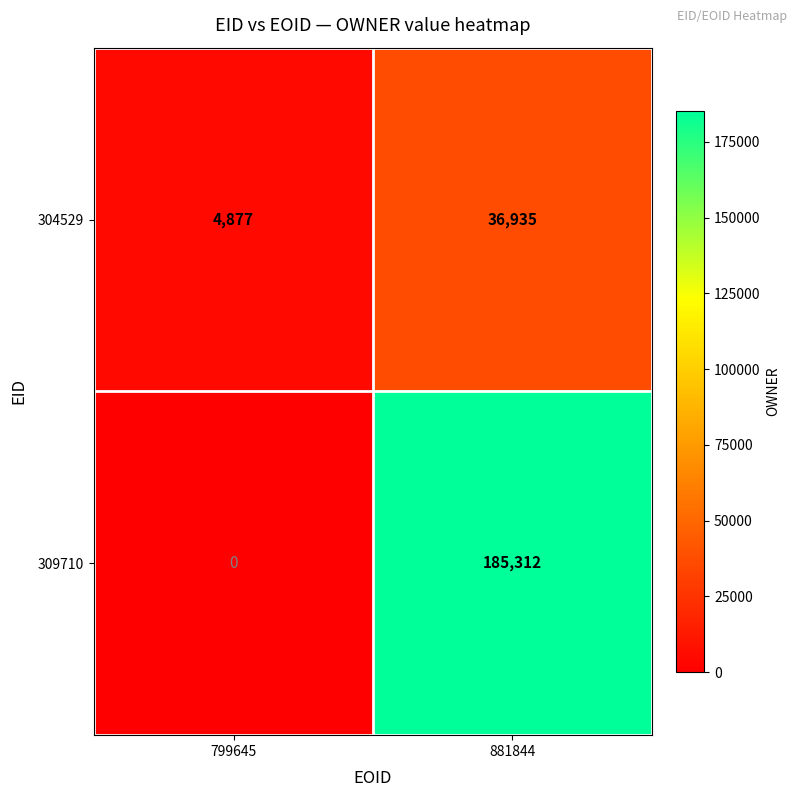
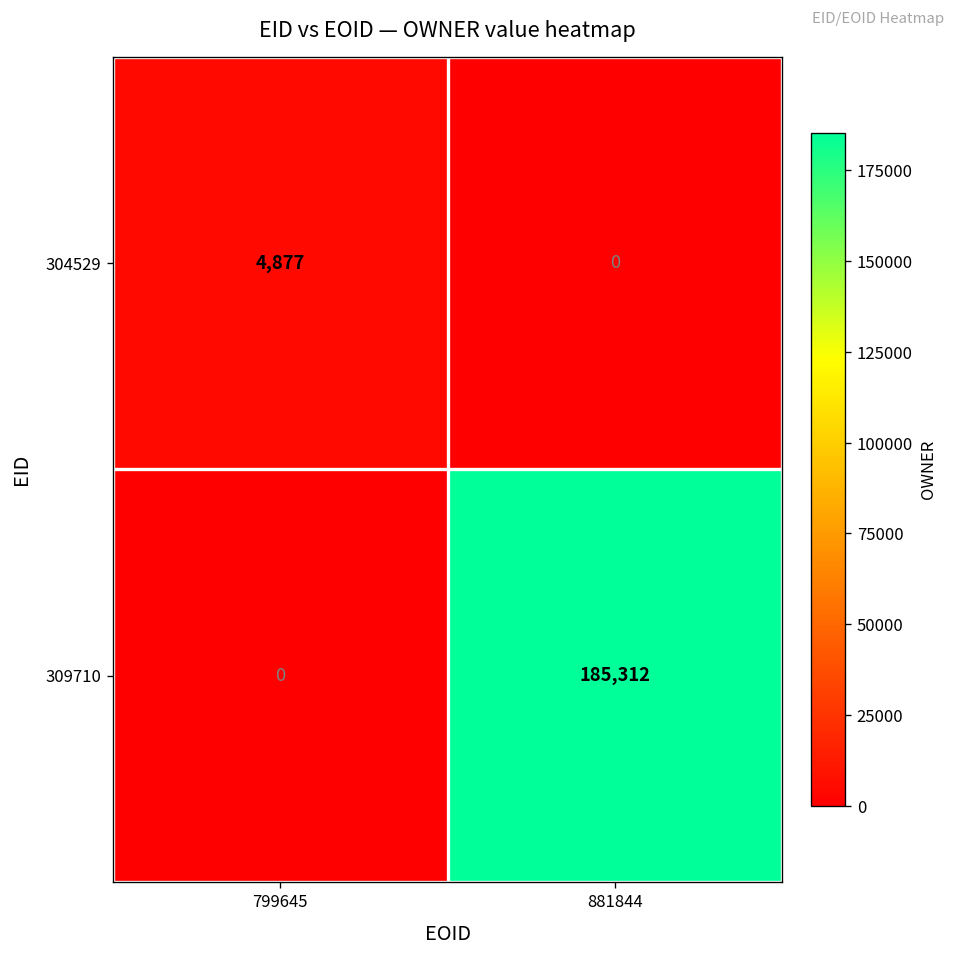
  {
    "304529": {
      "799645": "4,877",
-     "881844": "36,935"
+     "881844": "0"
    },
    "309710": {
      "799645": "0",
      "881844": "185,312"
    }
  }
